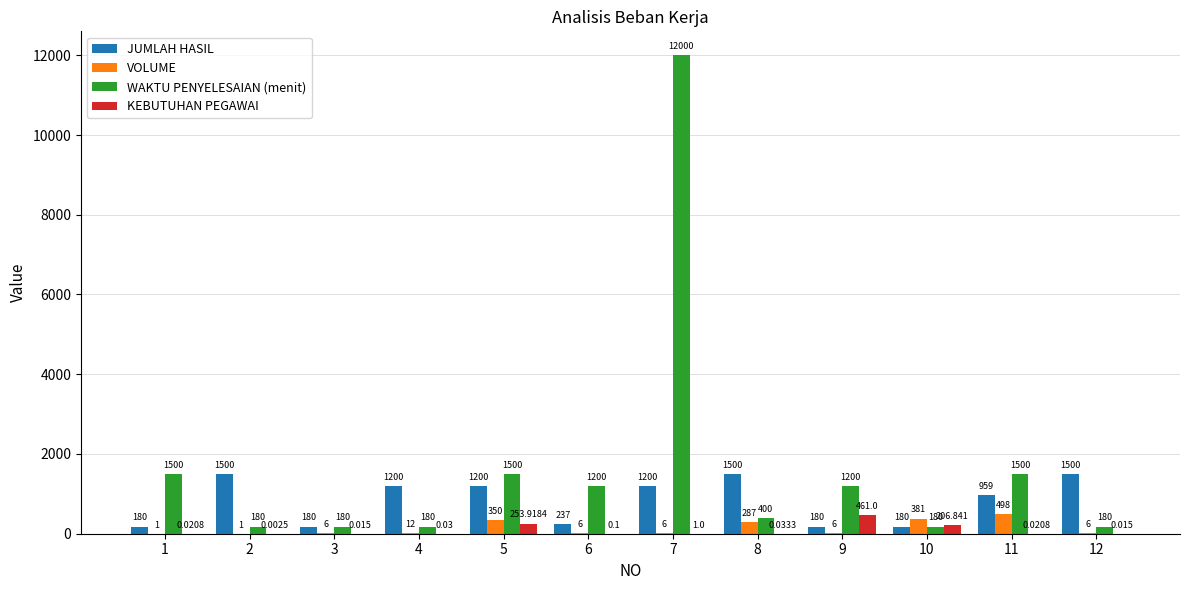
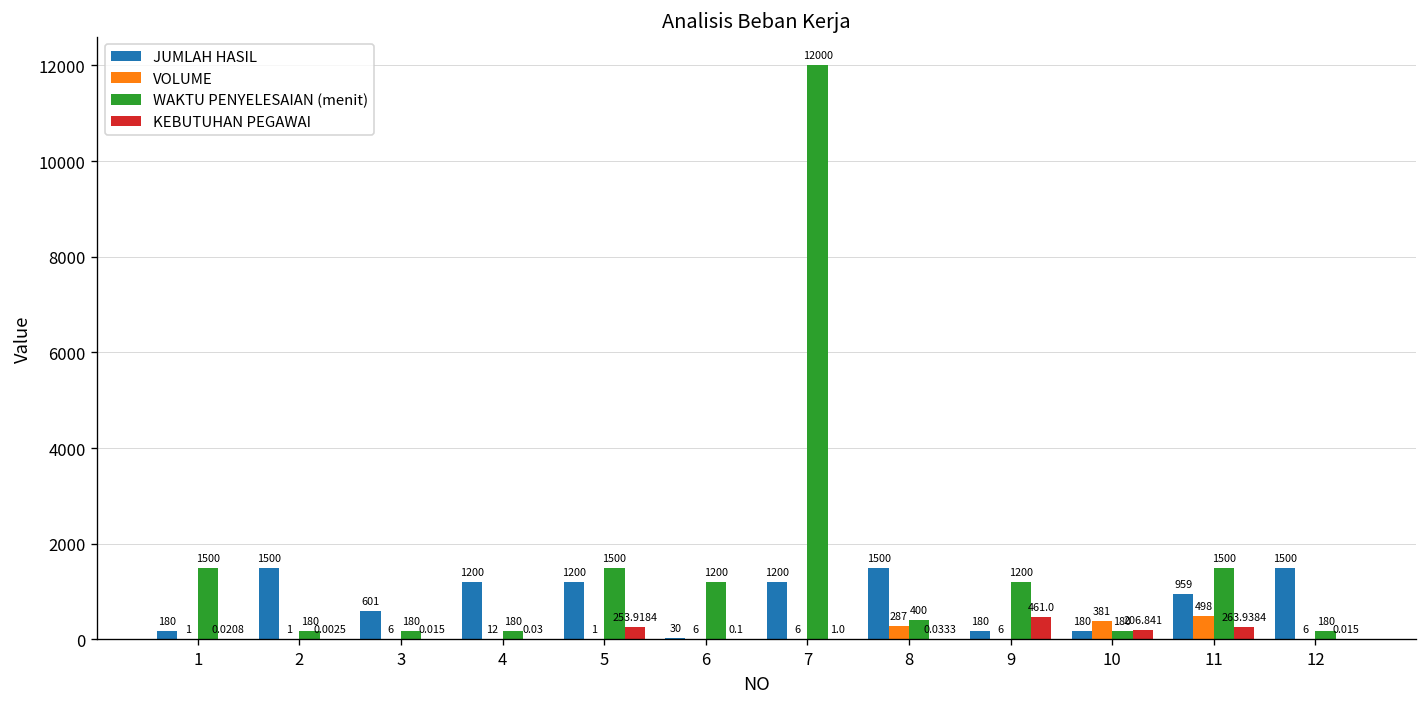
  {
    "JUMLAH HASIL": {
      "1": 180,
      "2": 1500,
-     "3": 180,
+     "3": 601,
      "4": 1200,
      "5": 1200,
-     "6": 237,
+     "6": 30,
      "7": 1200,
      "8": 1500,
      "9": 180,
      "10": 180,
      "11": 959,
      "12": 1500
    },
    "VOLUME": {
      "1": 1,
      "2": 1,
      "3": 6,
      "4": 12,
-     "5": 350,
+     "5": 1,
      "6": 6,
      "7": 6,
      "8": 287,
      "9": 6,
      "10": 381,
      "11": 498,
      "12": 6
    },
    "WAKTU PENYELESAIAN (menit)": {
      "1": 1500,
      "2": 180,
      "3": 180,
      "4": 180,
      "5": 1500,
      "6": 1200,
      "7": 12000,
      "8": 400,
      "9": 1200,
      "11": 1500,
      "12": 180
    },
    "KEBUTUHAN PEGAWAI": {
      "1": 0.0208,
      "2": 0.0025,
      "3": 0.015,
      "4": 0.03,
      "5": 253.9184,
      "6": 0.1,
      "7": 1.0,
      "8": 0.0333,
      "9": 461.0,
-     "11": 0.0208,
+     "11": 263.9384,
      "12": 0.015
    }
  }
